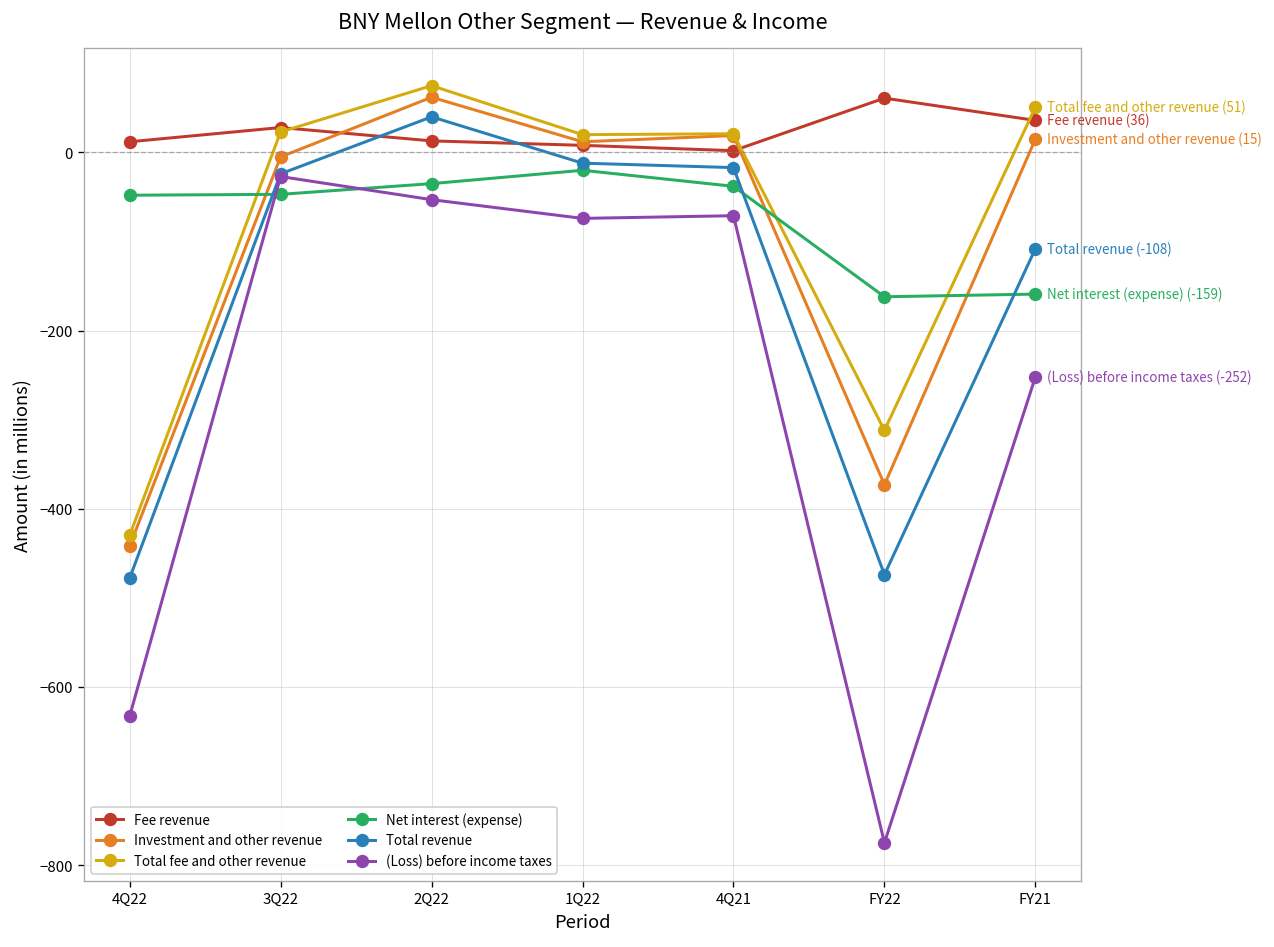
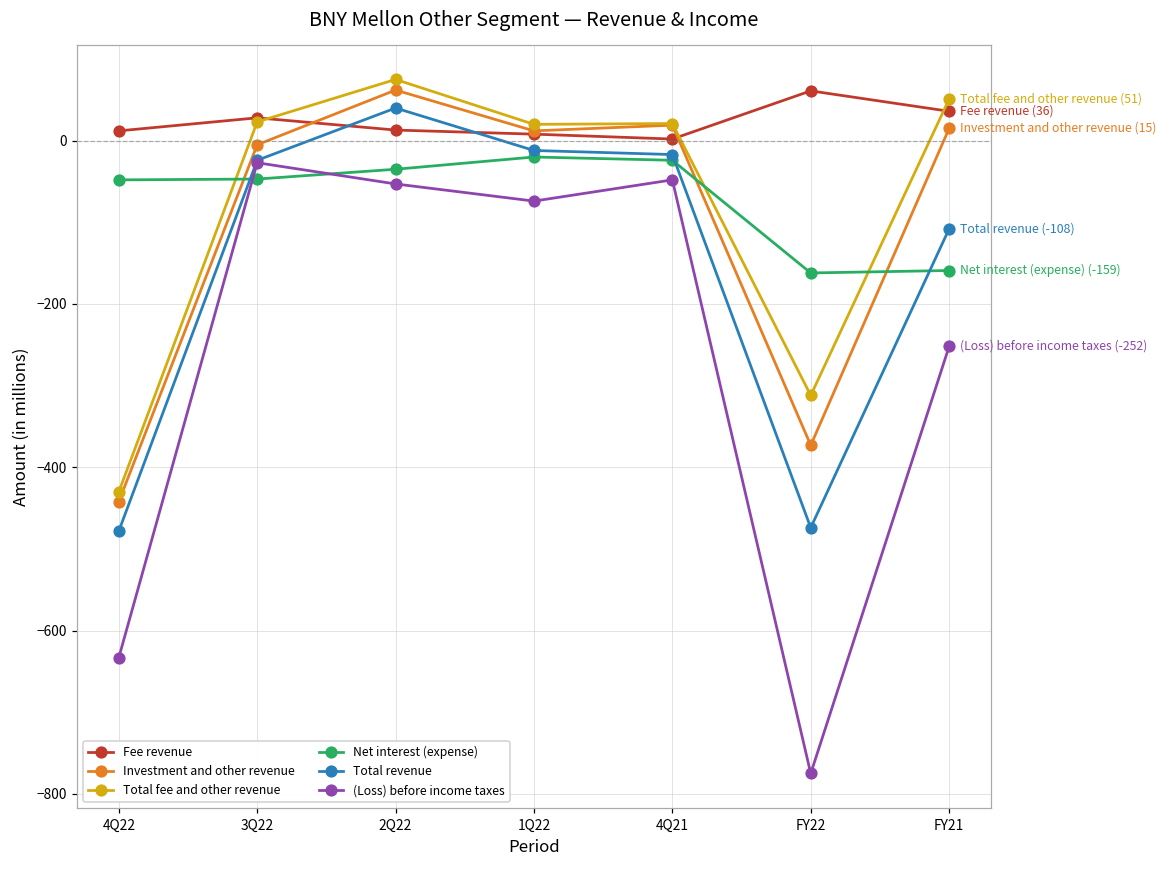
  {
    "Fee revenue": {
      "FY21": "(36)"
    },
    "Net interest (expense)": {
      "4Q22": "-50",
      "3Q22": "-50",
      "2Q22": "-40",
      "1Q22": "-20",
-     "4Q21": "-40",
+     "4Q21": "-20",
      "FY22": "-160"
    },
    "Total revenue": {
      "FY21": "(-108)"
    },
    "(Loss) before income taxes": {
      "4Q22": "-630",
      "2Q22": "-50",
      "1Q22": "-70",
-     "4Q21": "-70",
+     "4Q21": "-50",
      "FY22": "-780"
    }
  }
